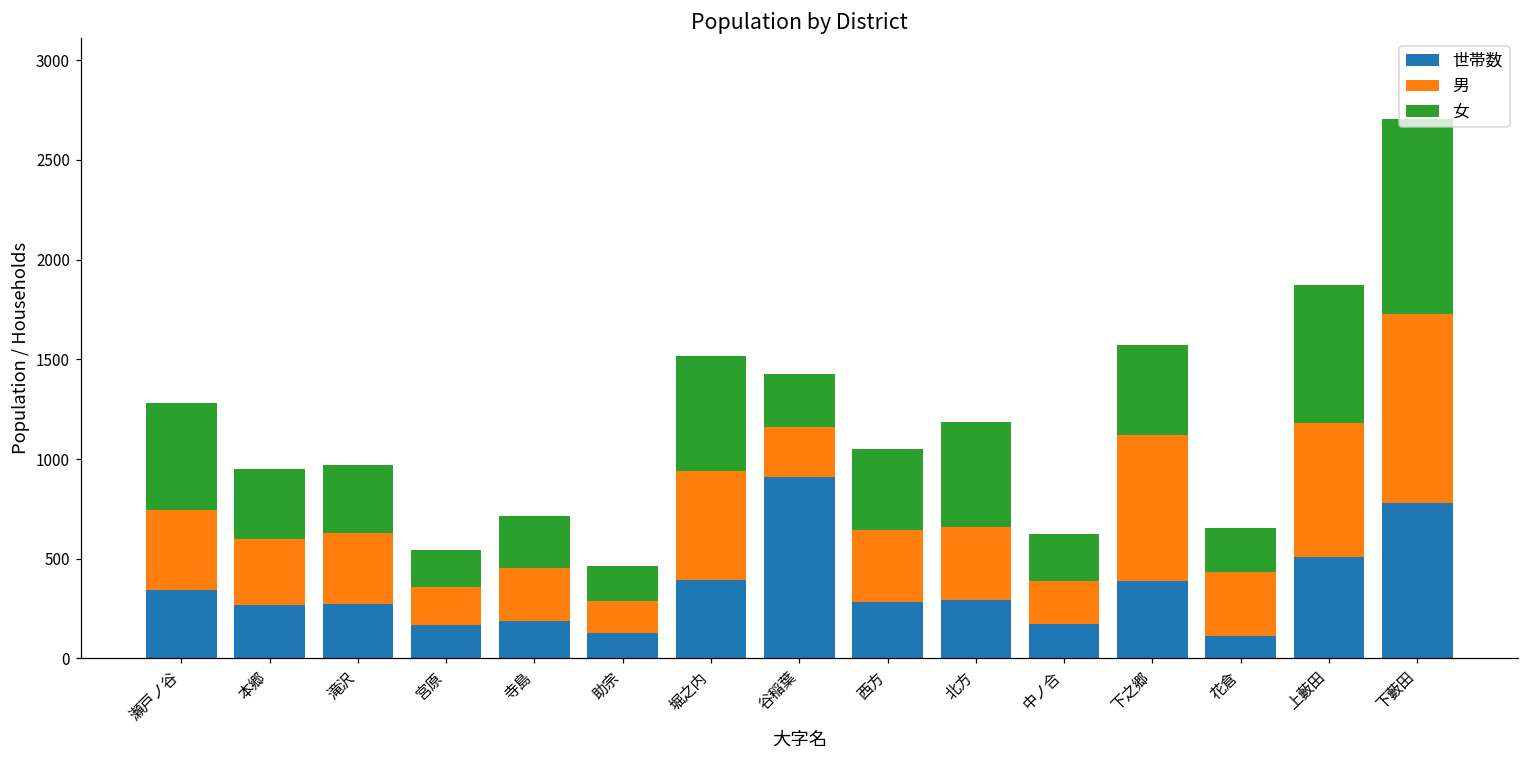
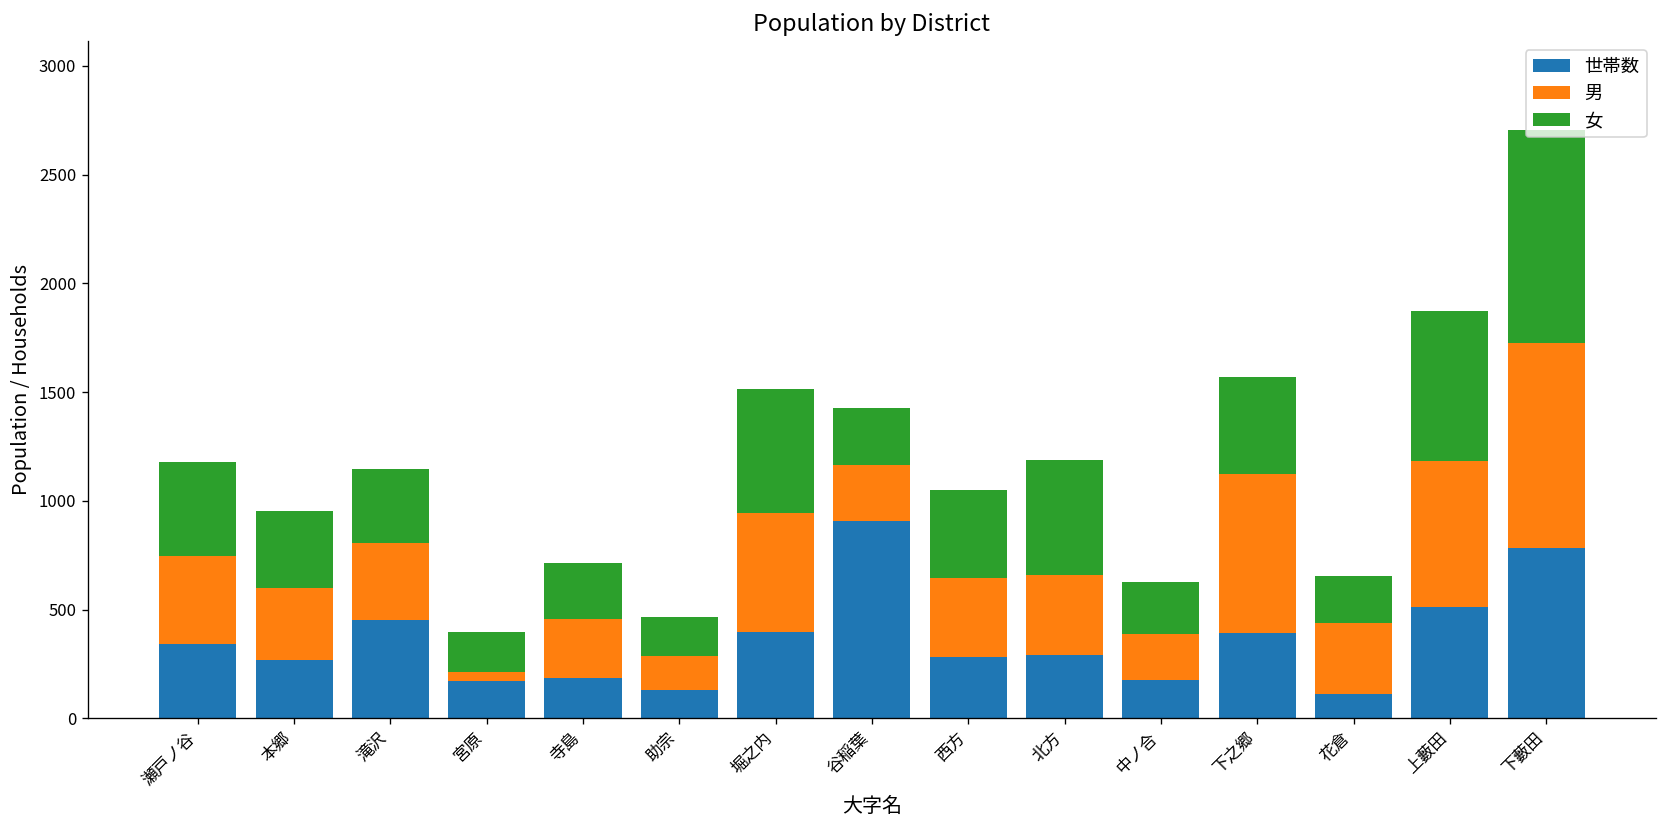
  {
    "世帯数": {
      "瀬戸ノ谷": 340,
      "本郷": 270,
-     "滝沢": 270,
+     "滝沢": 450,
      "宮原": 170,
      "寺島": 190,
      "助宗": 130,
      "堀之内": 400,
      "谷稲葉": 910,
      "西方": 280,
      "北方": 290,
      "中ノ合": 170,
      "下之郷": 390,
      "花倉": 110,
      "上藪田": 510,
      "下藪田": 780
    },
    "男": {
      "瀬戸ノ谷": 400,
      "本郷": 330,
      "滝沢": 360,
-     "宮原": 190,
+     "宮原": 50,
      "寺島": 270,
      "助宗": 160,
      "堀之内": 550,
      "谷稲葉": 250,
      "西方": 370,
      "北方": 370,
      "中ノ合": 220,
      "下之郷": 730,
      "花倉": 320,
      "上藪田": 670,
      "下藪田": 940
    },
    "女": {
-     "瀬戸ノ谷": 540,
+     "瀬戸ノ谷": 430,
      "本郷": 350,
      "滝沢": 340,
      "宮原": 180,
      "寺島": 260,
      "助宗": 180,
      "堀之内": 570,
      "谷稲葉": 260,
      "西方": 400,
      "北方": 530,
      "中ノ合": 240,
      "下之郷": 450,
      "花倉": 220,
      "上藪田": 690
    }
  }
